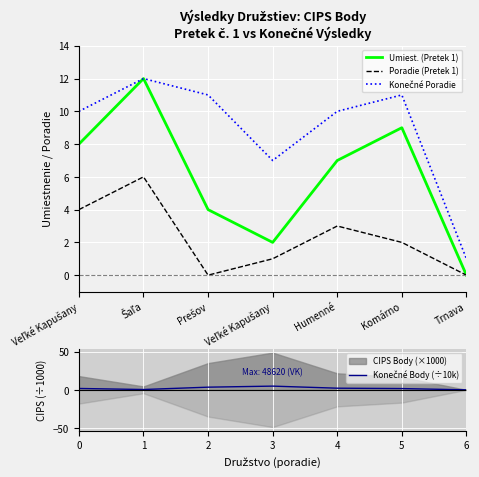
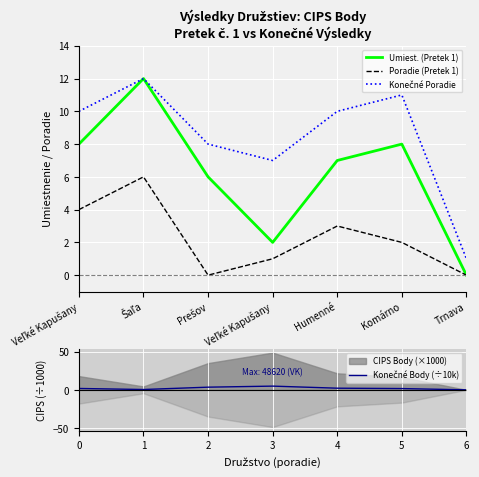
  {
    "Výsledky Družstiev: CIPS Body Pretek č. 1 vs Konečné Výsledky": {
      "Umiest. (Pretek 1)": {
-       "Prešov": 4,
+       "Prešov": 6,
        "Humenné": 7,
-       "Komárno": 9
+       "Komárno": 8
      },
      "Poradie (Pretek 1)": {
        "Šaľa": 6,
        "Prešov": 0,
        "Humenné": 3,
        "Komárno": 2
      },
      "Konečné Poradie": {
-       "Prešov": 11,
+       "Prešov": 8,
        "Humenné": 10,
        "Komárno": 11,
        "Trnava": 1
      }
    }
  }
